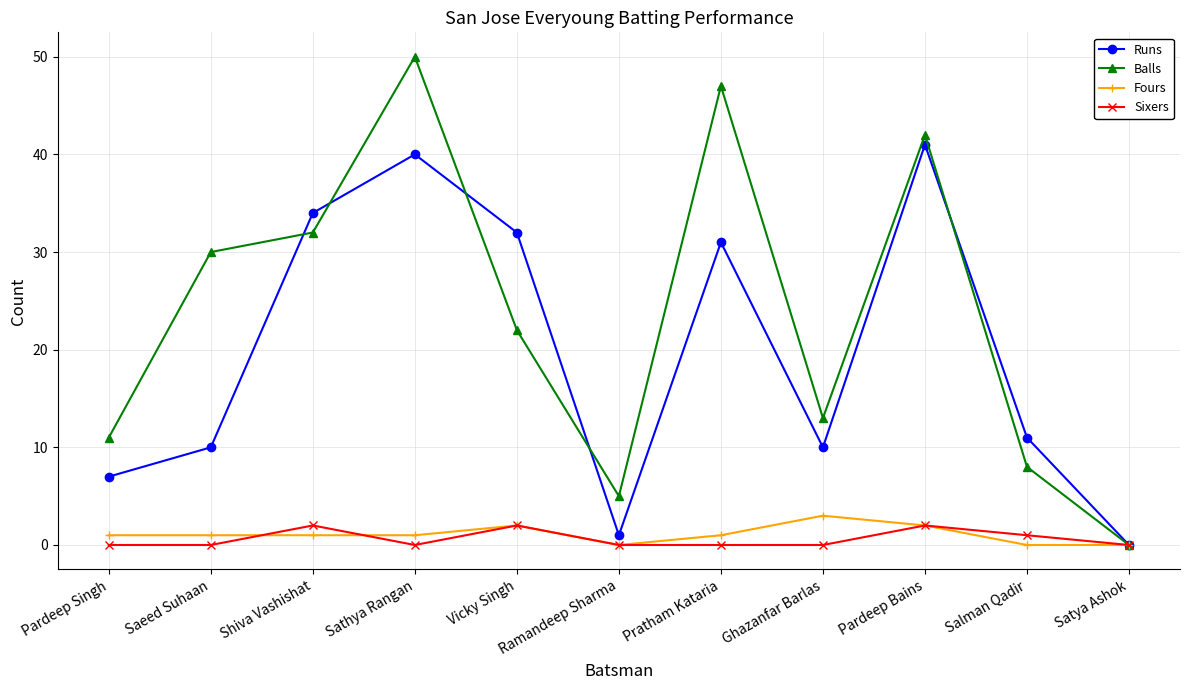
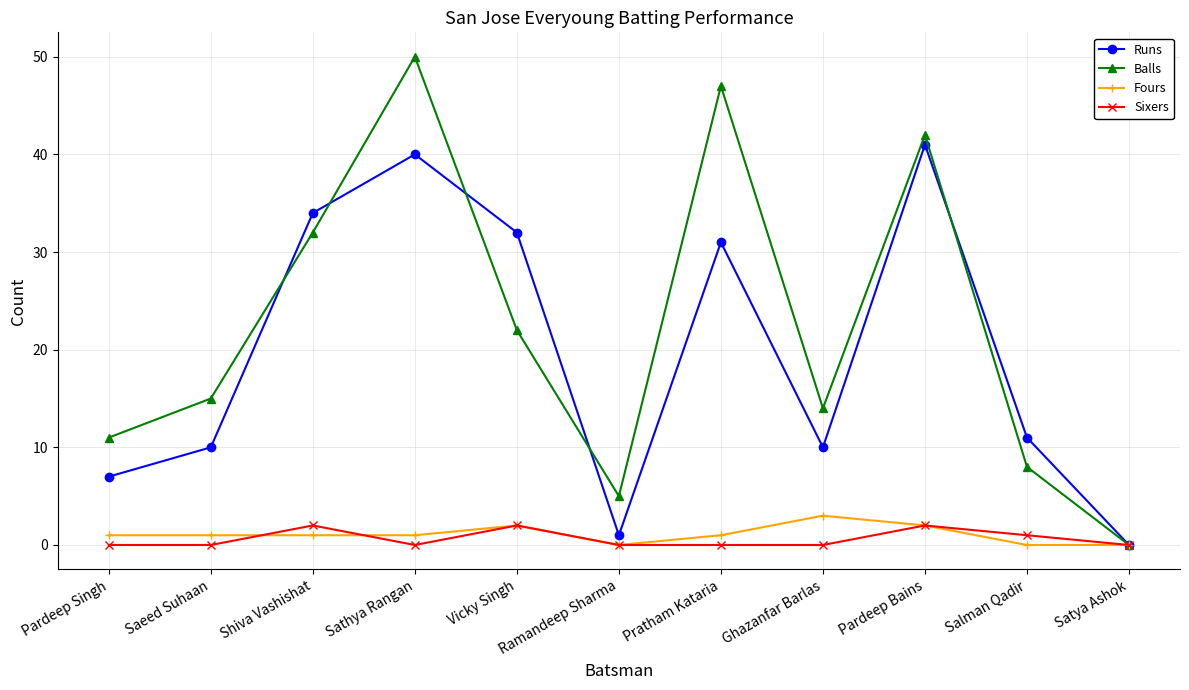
  {
    "Runs": {
      "Pardeep Singh": 7,
      "Saeed Suhaan": 10,
      "Shiva Vashishat": 34,
      "Sathya Rangan": 40,
      "Vicky Singh": 32,
      "Ramandeep Sharma": 1,
      "Pratham Kataria": 31,
      "Ghazanfar Barlas": 10,
      "Pardeep Bains": 41,
      "Salman Qadir": 11
    },
    "Balls": {
      "Pardeep Singh": 11,
-     "Saeed Suhaan": 30,
+     "Saeed Suhaan": 15,
      "Shiva Vashishat": 32,
      "Sathya Rangan": 50,
      "Vicky Singh": 22,
      "Ramandeep Sharma": 5,
      "Pratham Kataria": 47,
-     "Ghazanfar Barlas": 13,
+     "Ghazanfar Barlas": 14,
      "Pardeep Bains": 42,
      "Salman Qadir": 8
    },
    "Fours": {
      "Pardeep Singh": 1,
      "Saeed Suhaan": 1,
      "Shiva Vashishat": 1,
      "Sathya Rangan": 1,
      "Pratham Kataria": 1,
      "Ghazanfar Barlas": 3,
      "Salman Qadir": 0
    },
    "Sixers": {
      "Pardeep Singh": 0,
      "Saeed Suhaan": 0,
      "Shiva Vashishat": 2,
      "Sathya Rangan": 0,
      "Pratham Kataria": 0,
      "Ghazanfar Barlas": 0,
      "Salman Qadir": 1
    }
  }
